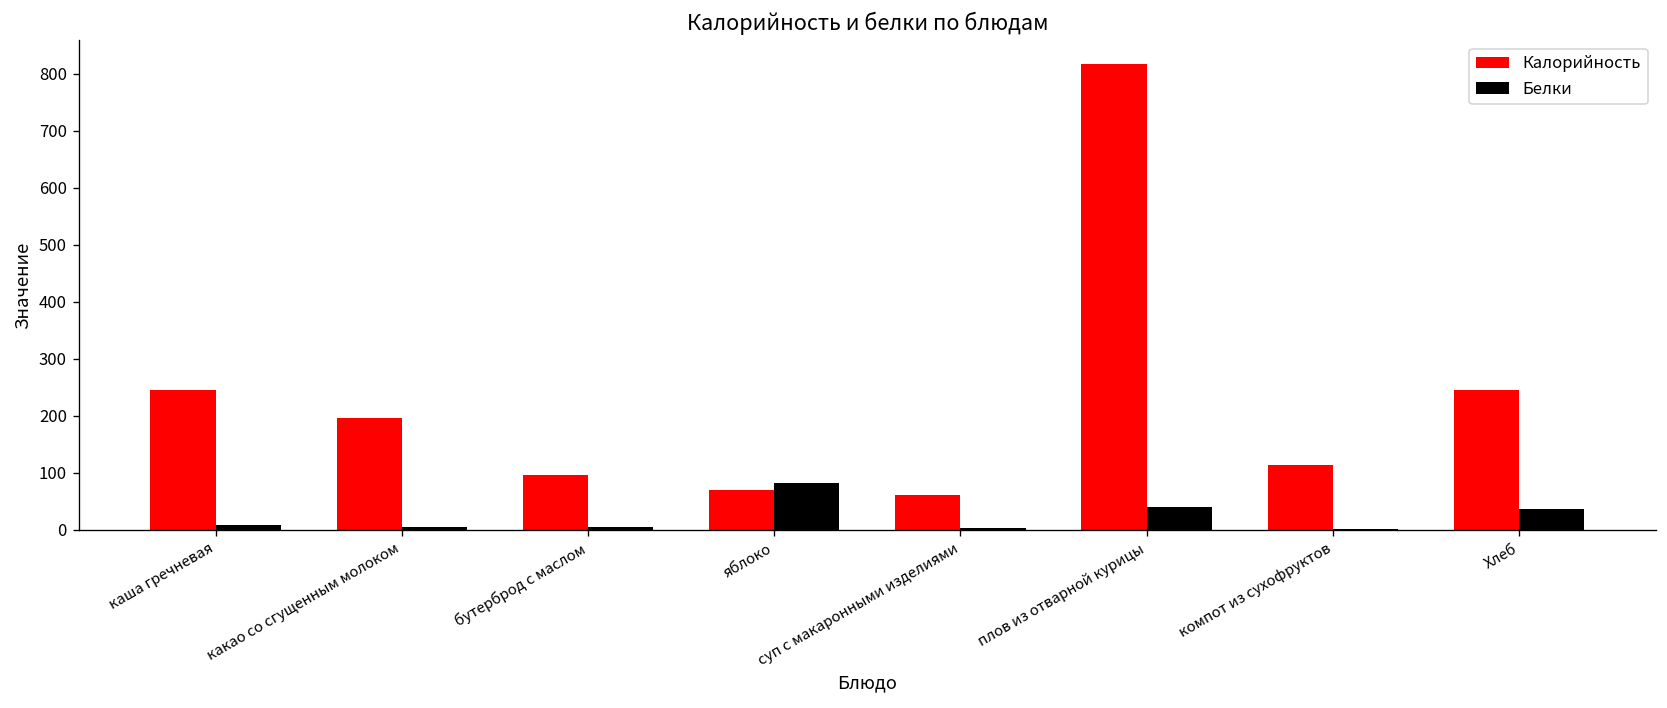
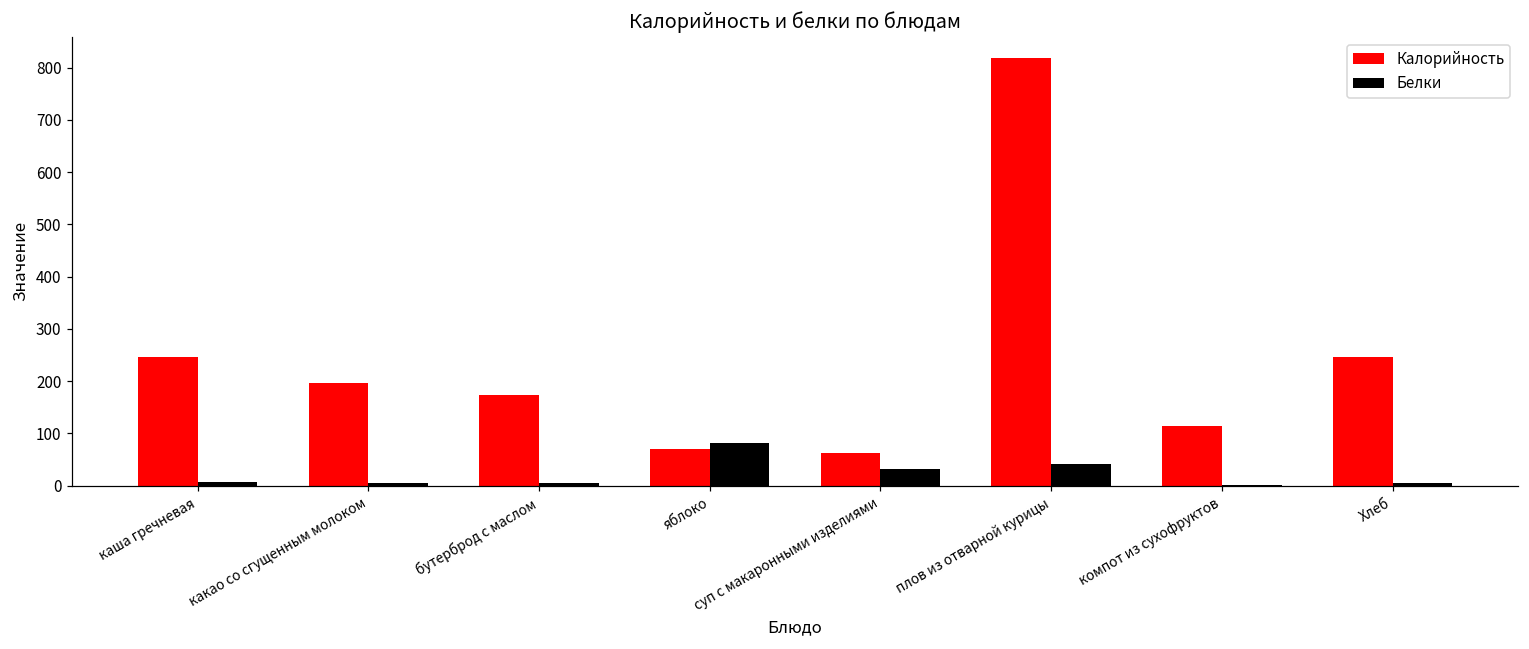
  {
    "Калорийность": {
      "каша гречневая": 250,
      "какао со сгущенным молоком": 200,
-     "бутерброд с маслом": 100,
+     "бутерброд с маслом": 170,
      "яблоко": 70,
      "суп с макаронными изделиями": 60,
      "плов из отварной курицы": 820,
      "компот из сухофруктов": 110,
      "Хлеб": 250
    },
    "Белки": {
      "каша гречневая": 10,
      "яблоко": 80,
-     "суп с макаронными изделиями": 0,
+     "суп с макаронными изделиями": 30,
      "плов из отварной курицы": 40,
-     "Хлеб": 40
+     "Хлеб": 10
    }
  }
